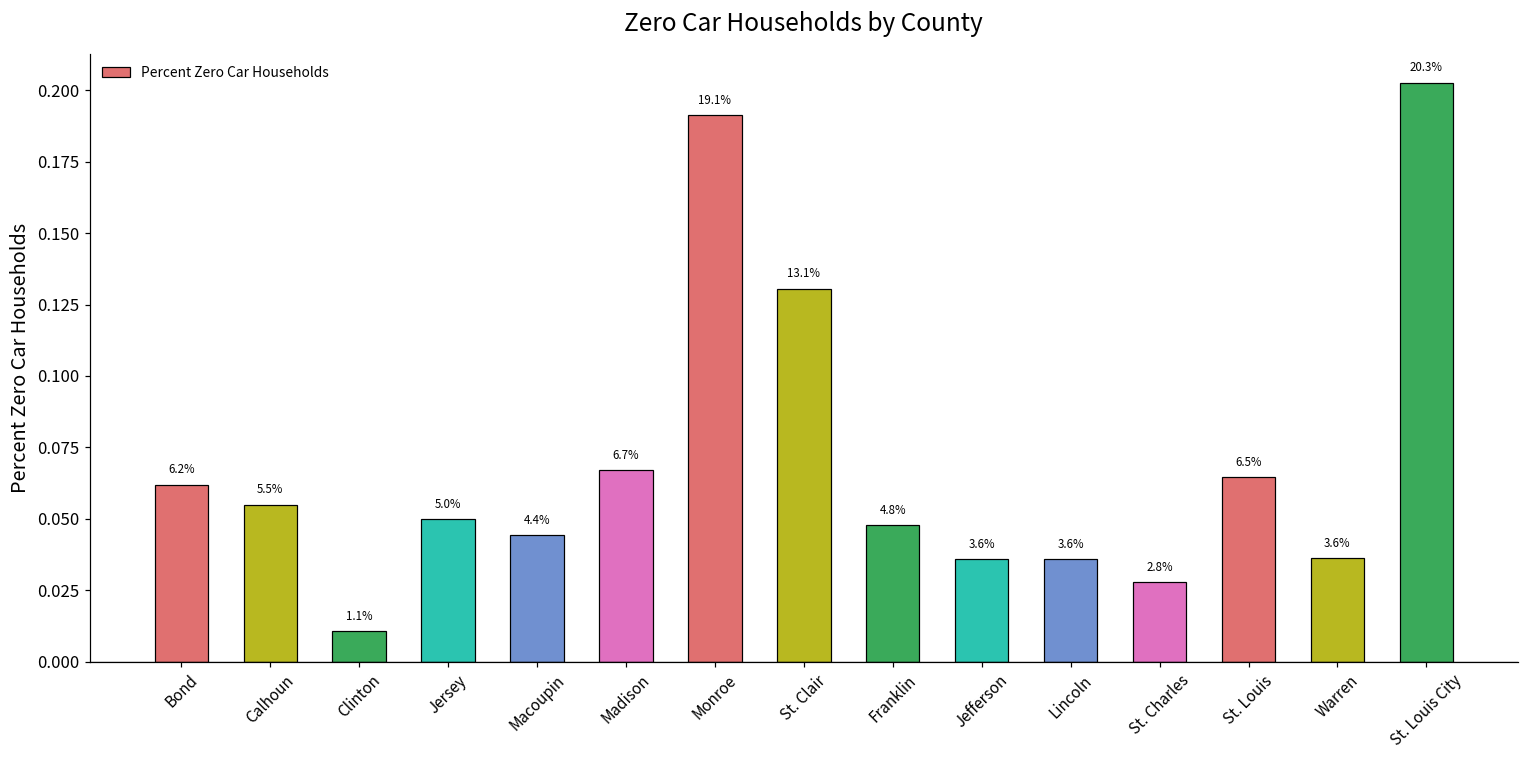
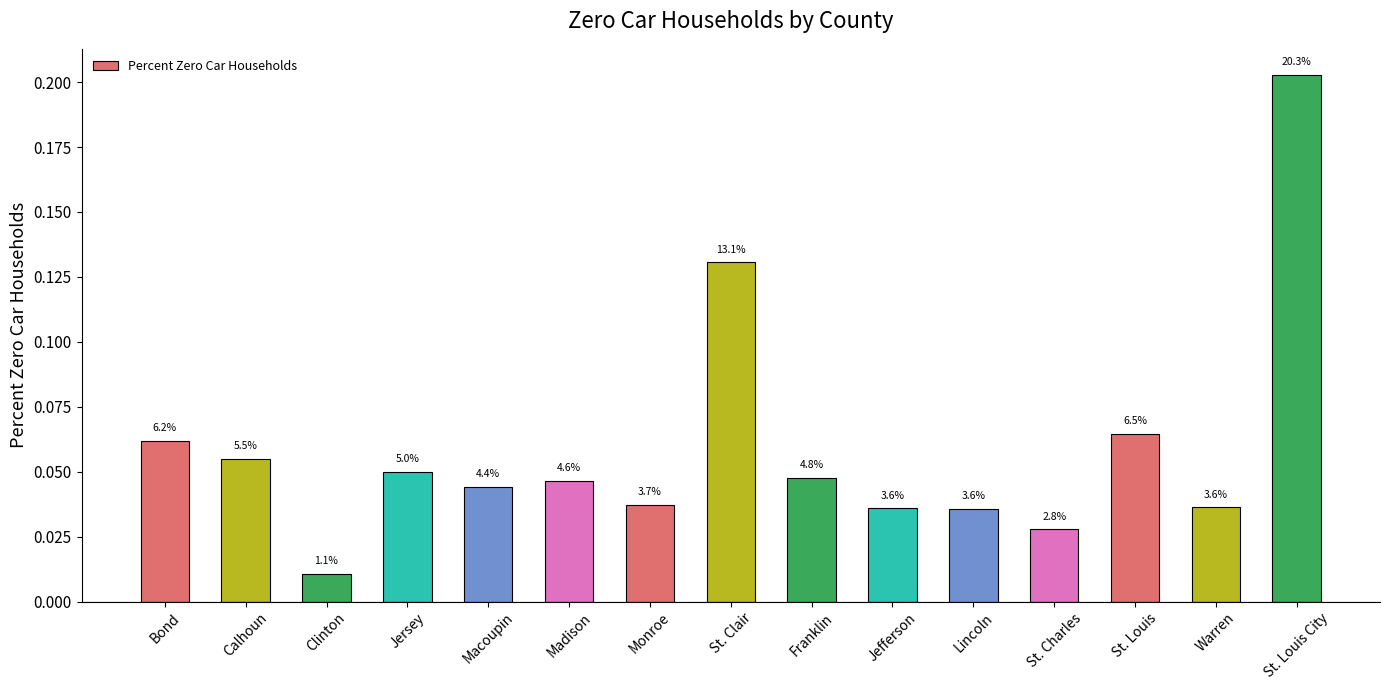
  {
    "Bond": "6.2%",
    "Calhoun": "5.5%",
    "Clinton": "1.1%",
    "Jersey": "5.0%",
    "Macoupin": "4.4%",
-   "Madison": "6.7%",
-   "Monroe": "19.1%",
+   "Madison": "4.6%",
+   "Monroe": "3.7%",
    "St. Clair": "13.1%",
    "Franklin": "4.8%",
    "Jefferson": "3.6%",
    "Lincoln": "3.6%",
    "St. Charles": "2.8%",
    "St. Louis": "6.5%",
    "Warren": "3.6%",
    "St. Louis City": "20.3%"
  }
